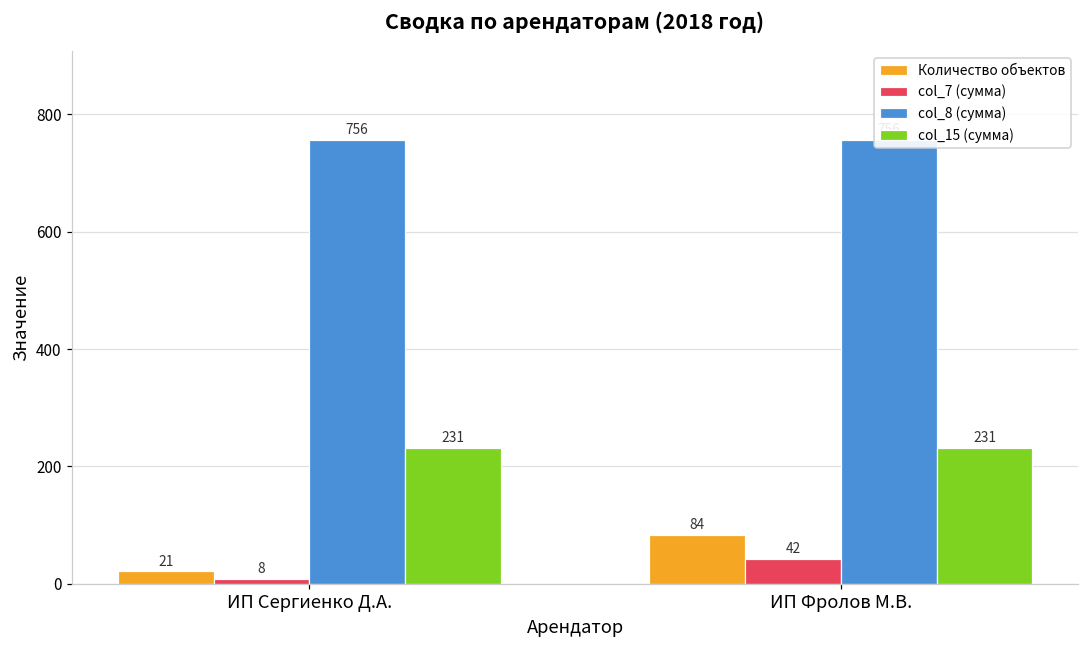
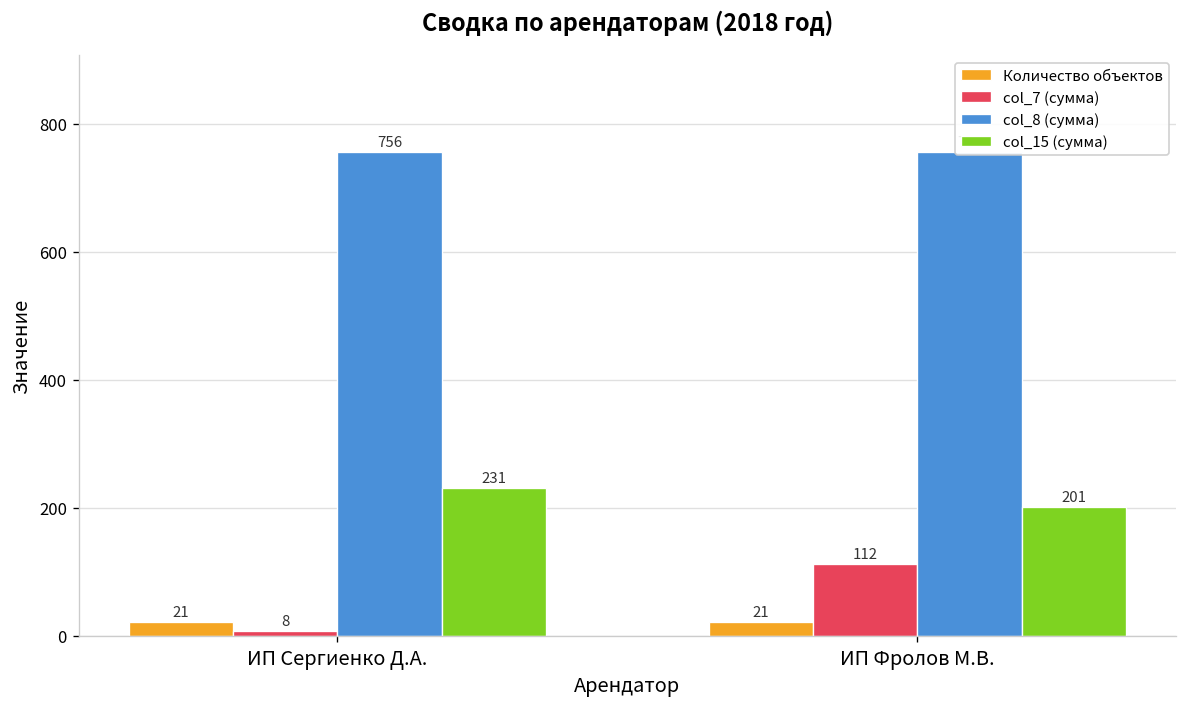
  {
    "Количество объектов": {
      "ИП Сергиенко Д.А.": 21,
-     "ИП Фролов М.В.": 84
+     "ИП Фролов М.В.": 21
    },
    "col_7 (сумма)": {
      "ИП Сергиенко Д.А.": 8,
-     "ИП Фролов М.В.": 42
+     "ИП Фролов М.В.": 112
    },
    "col_8 (сумма)": {
      "ИП Сергиенко Д.А.": 756
    },
    "col_15 (сумма)": {
      "ИП Сергиенко Д.А.": 231,
-     "ИП Фролов М.В.": 231
+     "ИП Фролов М.В.": 201
    }
  }
